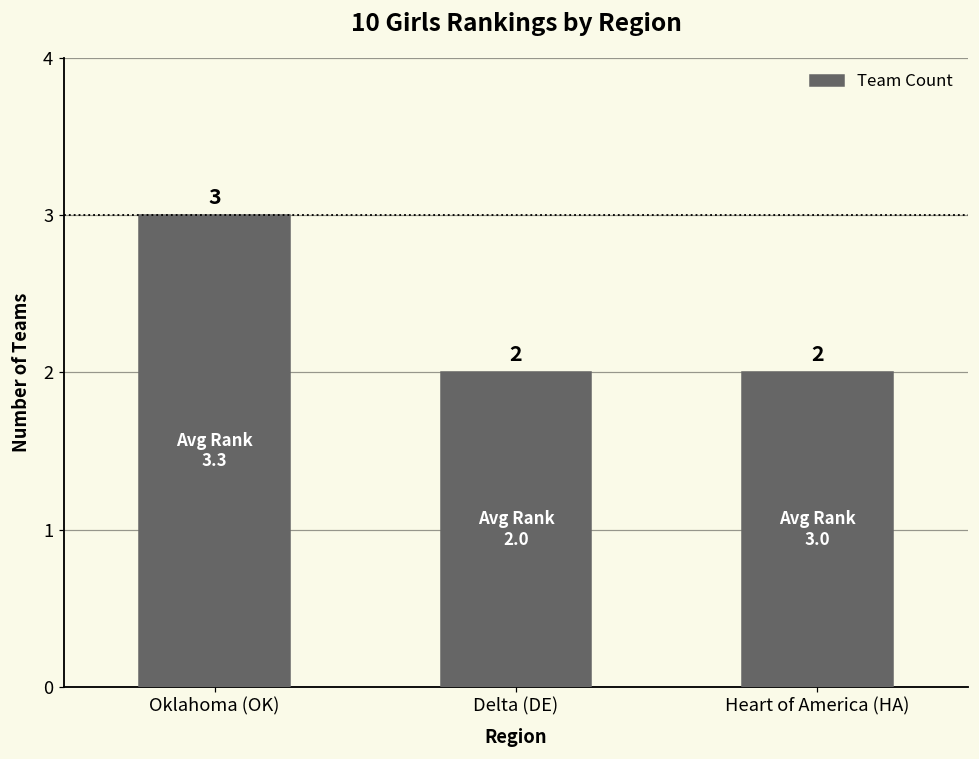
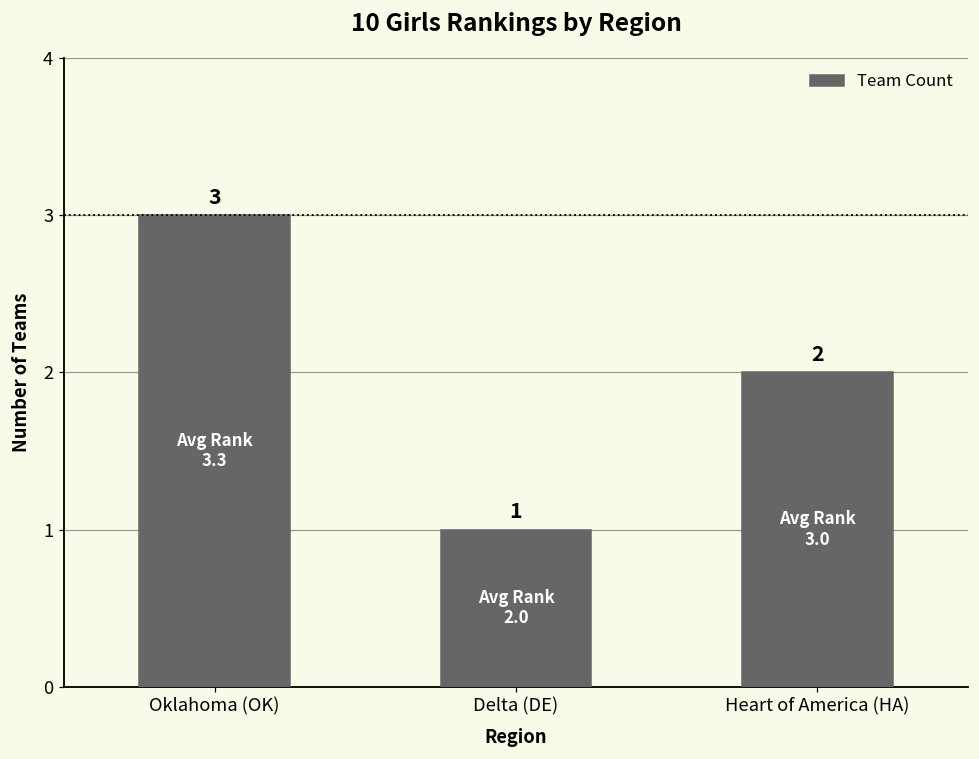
  {
    "Oklahoma (OK)": 3,
-   "Delta (DE)": 2,
+   "Delta (DE)": 1,
    "Heart of America (HA)": 2
  }
